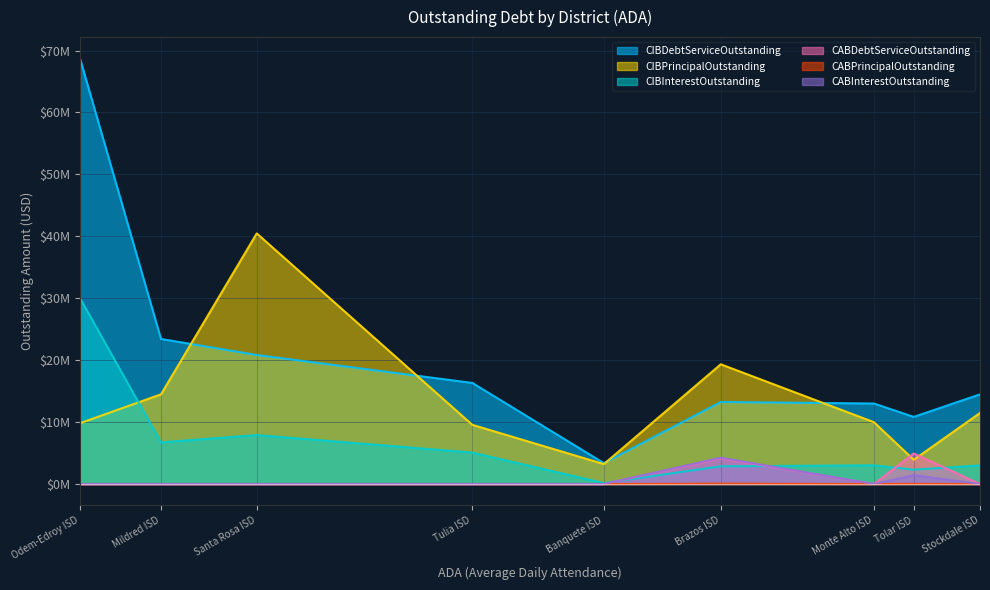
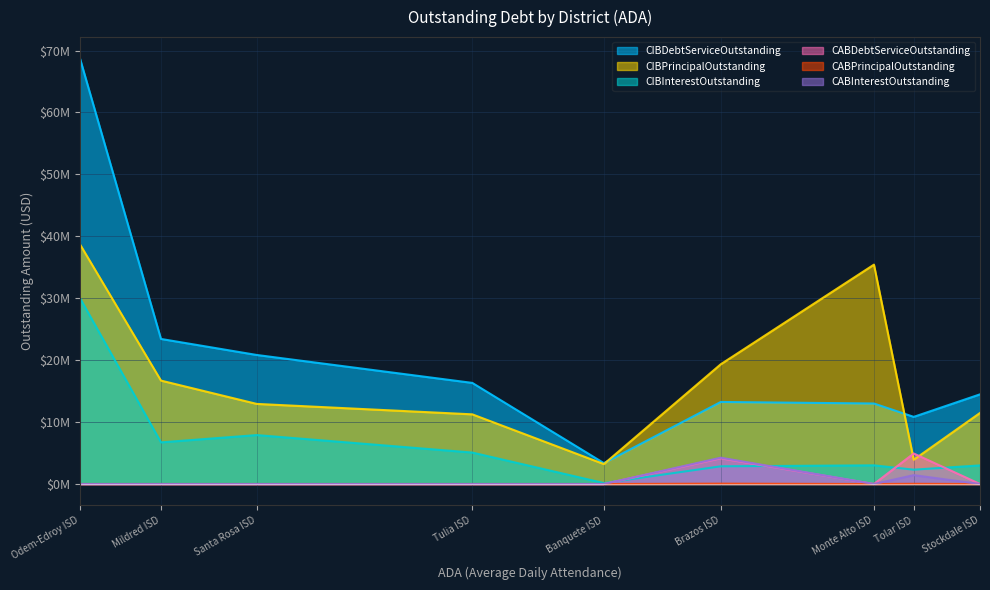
  {
    "CIBPrincipalOutstanding": {
-     "Odem-Edroy ISD": "$10000000",
-     "Mildred ISD": "$14000000",
-     "Santa Rosa ISD": "$40000000",
-     "Tulia ISD": "$10000000",
+     "Odem-Edroy ISD": "$39000000",
+     "Mildred ISD": "$17000000",
+     "Santa Rosa ISD": "$13000000",
+     "Tulia ISD": "$11000000",
      "Brazos ISD": "$19000000",
-     "Monte Alto ISD": "$10000000",
+     "Monte Alto ISD": "$35000000",
      "Tolar ISD": "$4000000",
      "Stockdale ISD": "$11000000"
    },
    "CABDebtServiceOutstanding": {
      "Tolar ISD": "$5000000"
    },
    "CABPrincipalOutstanding": {
      "Brazos ISD": "$0",
      "Tolar ISD": "$0"
    },
    "CABInterestOutstanding": {
      "Tolar ISD": "$1000000"
    }
  }
